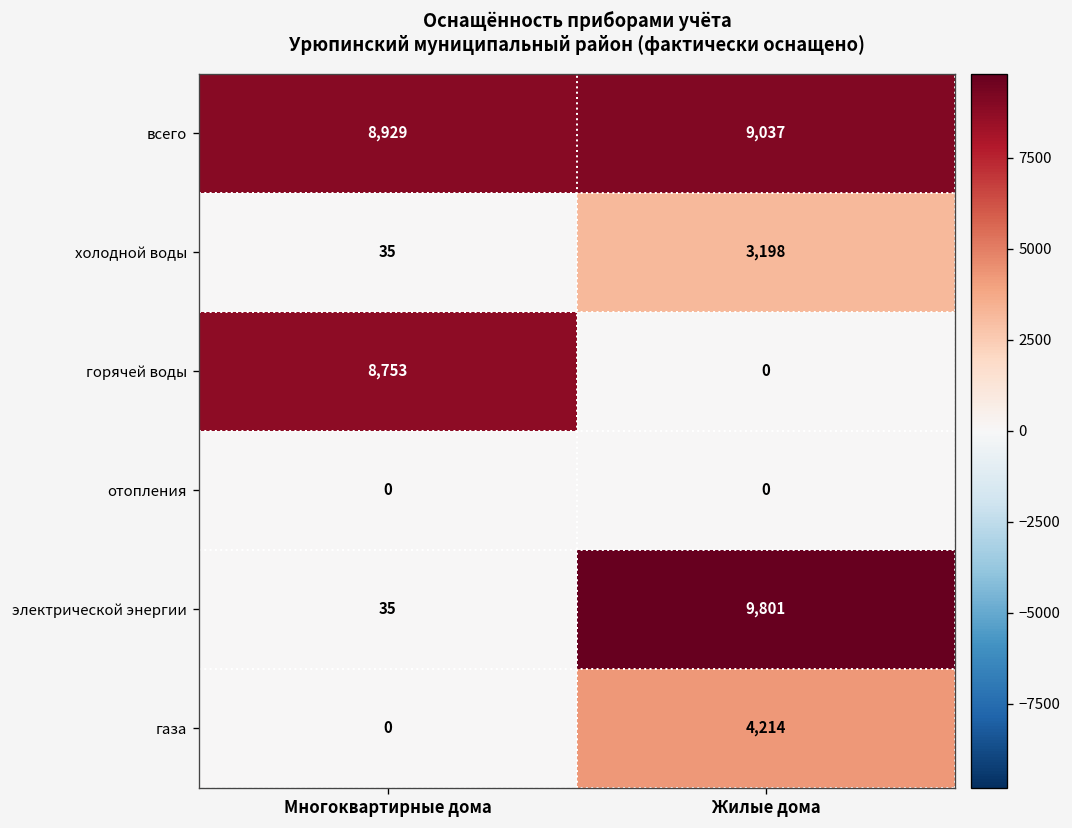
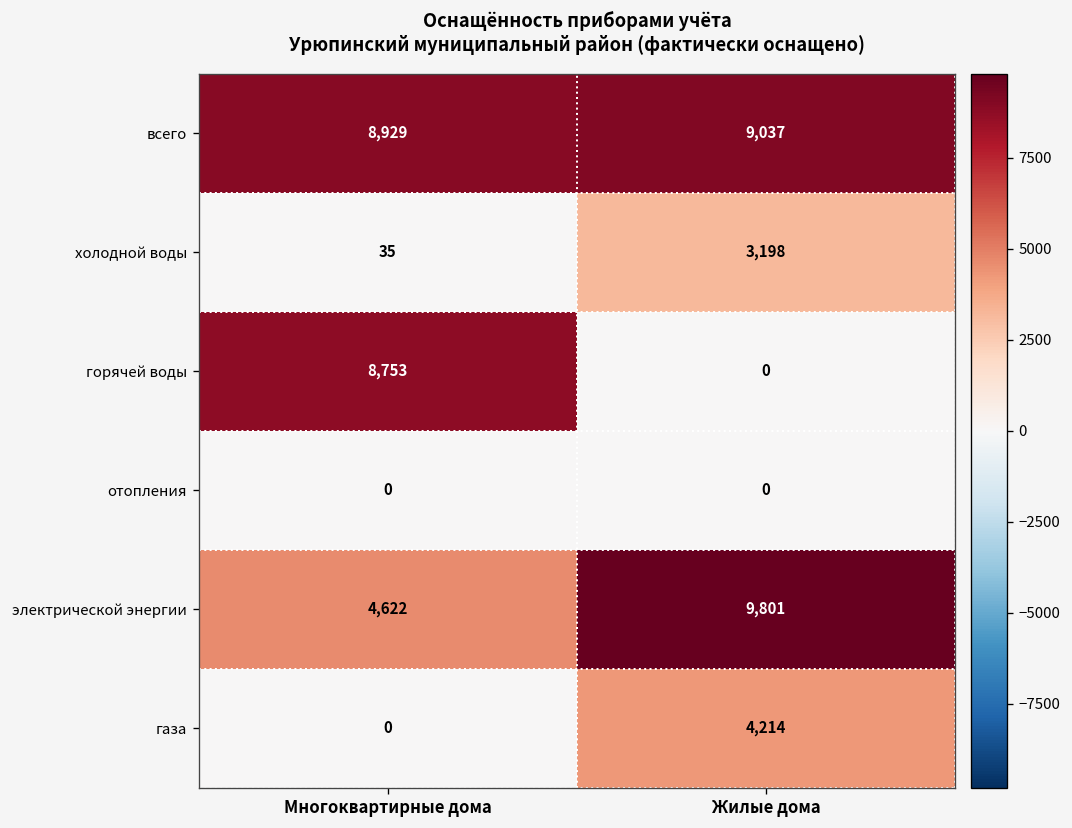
  {
    "всего": {
      "Многоквартирные дома": "8,929",
      "Жилые дома": "9,037"
    },
    "холодной воды": {
      "Многоквартирные дома": "35",
      "Жилые дома": "3,198"
    },
    "горячей воды": {
      "Многоквартирные дома": "8,753",
      "Жилые дома": "0"
    },
    "отопления": {
      "Многоквартирные дома": "0",
      "Жилые дома": "0"
    },
    "электрической энергии": {
-     "Многоквартирные дома": "35",
+     "Многоквартирные дома": "4,622",
      "Жилые дома": "9,801"
    },
    "газа": {
      "Многоквартирные дома": "0",
      "Жилые дома": "4,214"
    }
  }
